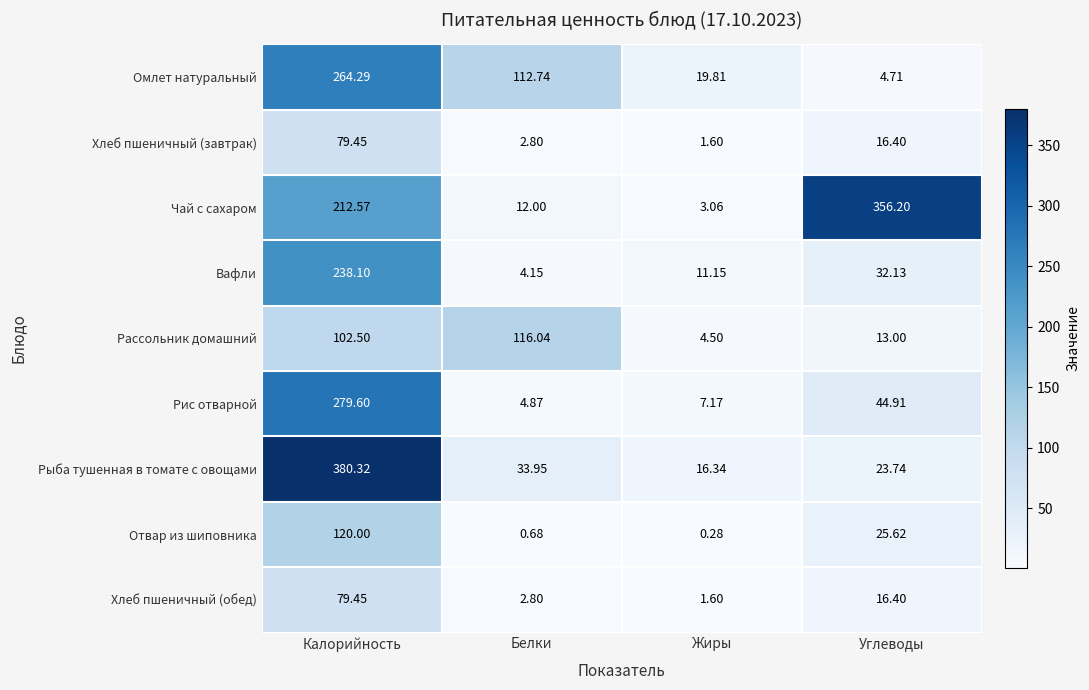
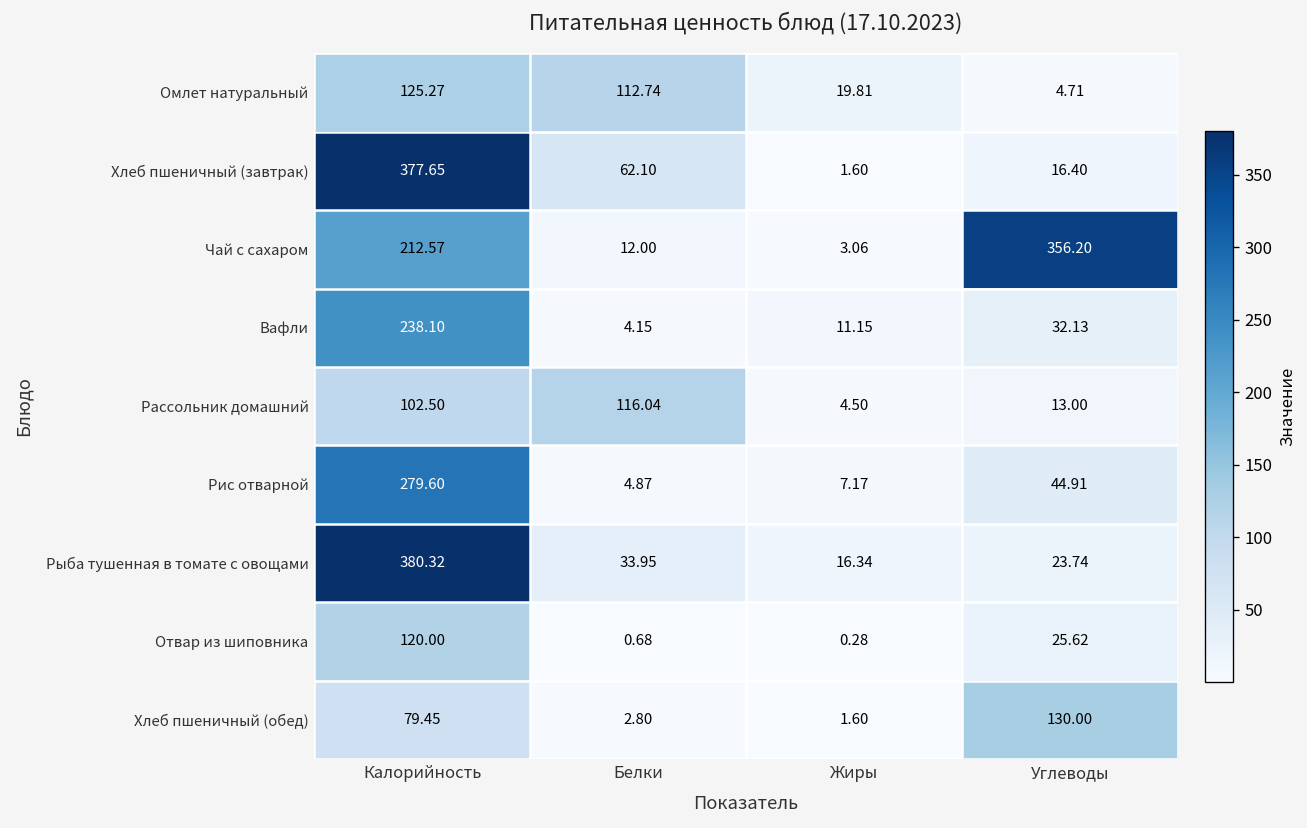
  {
    "Омлет натуральный": {
-     "Калорийность": 264.29,
+     "Калорийность": 125.27,
      "Белки": 112.74,
      "Жиры": 19.81,
      "Углеводы": 4.71
    },
    "Хлеб пшеничный (завтрак)": {
-     "Калорийность": 79.45,
-     "Белки": 2.80,
+     "Калорийность": 377.65,
+     "Белки": 62.10,
      "Жиры": 1.60,
      "Углеводы": 16.40
    },
    "Чай с сахаром": {
      "Калорийность": 212.57,
      "Белки": 12.00,
      "Жиры": 3.06,
      "Углеводы": 356.20
    },
    "Вафли": {
      "Калорийность": 238.10,
      "Белки": 4.15,
      "Жиры": 11.15,
      "Углеводы": 32.13
    },
    "Рассольник домашний": {
      "Калорийность": 102.50,
      "Белки": 116.04,
      "Жиры": 4.50,
      "Углеводы": 13.00
    },
    "Рис отварной": {
      "Калорийность": 279.60,
      "Белки": 4.87,
      "Жиры": 7.17,
      "Углеводы": 44.91
    },
    "Рыба тушенная в томате с овощами": {
      "Калорийность": 380.32,
      "Белки": 33.95,
      "Жиры": 16.34,
      "Углеводы": 23.74
    },
    "Отвар из шиповника": {
      "Калорийность": 120.00,
      "Белки": 0.68,
      "Жиры": 0.28,
      "Углеводы": 25.62
    },
    "Хлеб пшеничный (обед)": {
      "Калорийность": 79.45,
      "Белки": 2.80,
      "Жиры": 1.60,
-     "Углеводы": 16.40
+     "Углеводы": 130.00
    }
  }
